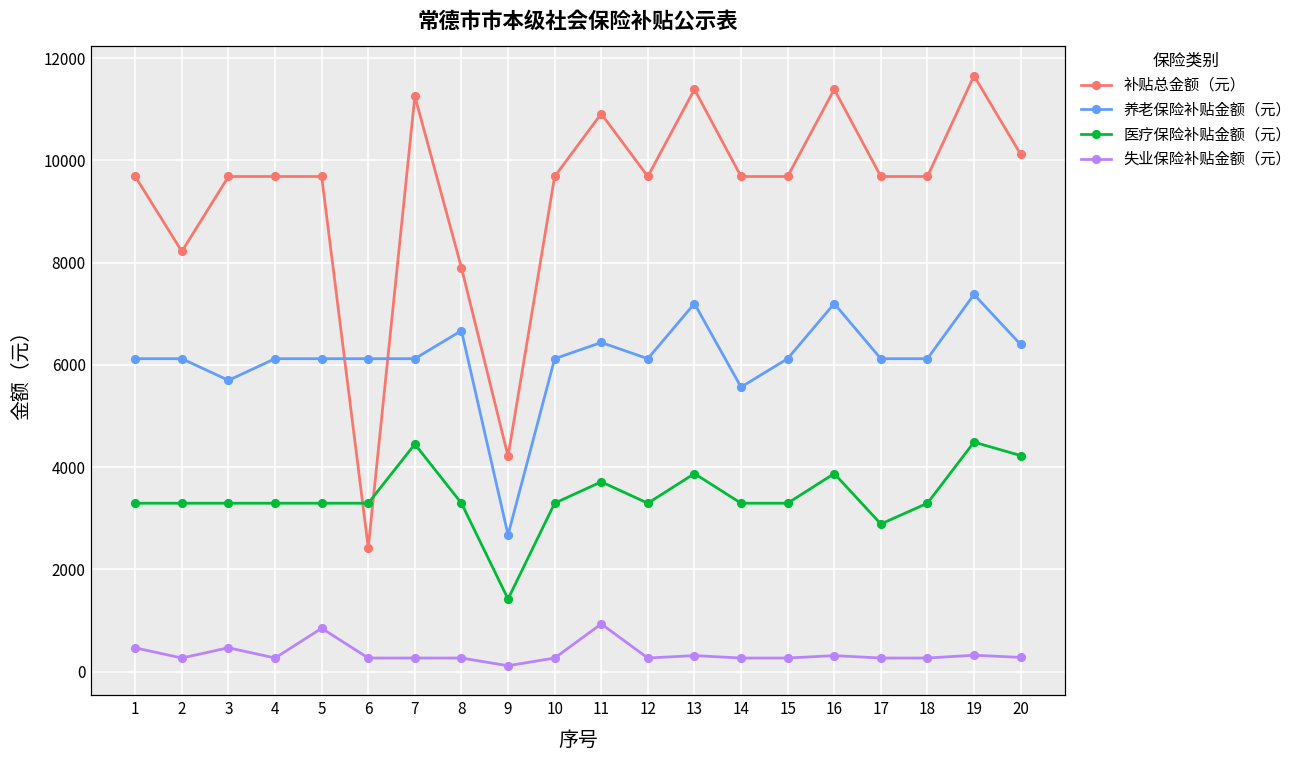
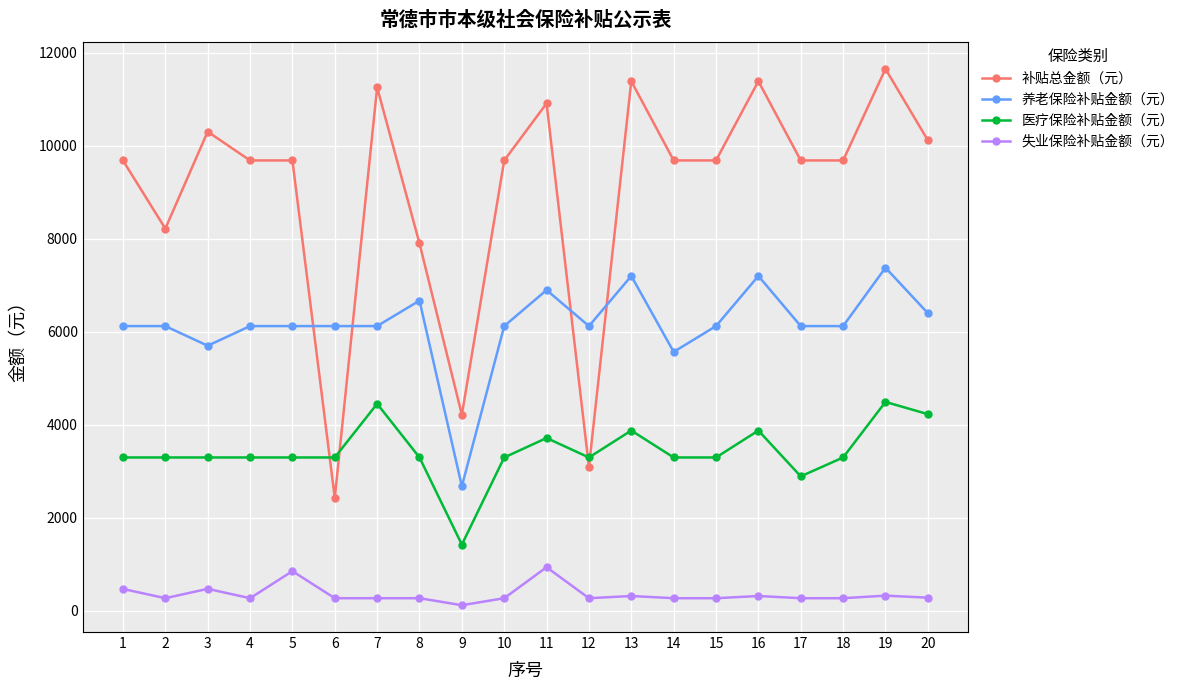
  {
    "补贴总金额（元）": {
      "1": 9700,
      "2": 8200,
-     "3": 9700,
+     "3": 10300,
      "4": 9700,
      "5": 9700,
      "6": 2400,
      "7": 11300,
      "8": 7900,
      "9": 4200,
      "10": 9700,
      "11": 10900,
-     "12": 9700,
+     "12": 3100,
      "13": 11400,
      "14": 9700,
      "15": 9700,
      "16": 11400,
      "17": 9700,
      "18": 9700,
      "19": 11700,
      "20": 10100
    },
    "养老保险补贴金额（元）": {
      "1": 6100,
      "2": 6100,
      "3": 5700,
      "4": 6100,
      "5": 6100,
      "6": 6100,
      "7": 6100,
      "8": 6700,
      "9": 2700,
      "10": 6100,
-     "11": 6400,
+     "11": 6900,
      "12": 6100,
      "13": 7200,
      "14": 5600,
      "15": 6100,
      "16": 7200,
      "17": 6100,
      "18": 6100,
      "19": 7400,
      "20": 6400
    },
    "医疗保险补贴金额（元）": {
      "1": 3300,
      "2": 3300,
      "3": 3300,
      "4": 3300,
      "5": 3300,
      "6": 3300,
      "7": 4500,
      "8": 3300,
      "9": 1400,
      "10": 3300,
      "11": 3700,
      "12": 3300,
      "13": 3900,
      "14": 3300,
      "15": 3300,
      "16": 3900,
      "17": 2900,
      "18": 3300,
      "19": 4500,
      "20": 4200
    },
    "失业保险补贴金额（元）": {
      "1": 500,
      "2": 300,
      "3": 500,
      "4": 300,
      "5": 800,
      "6": 300,
      "7": 300,
      "8": 300,
      "9": 100,
      "10": 300,
      "11": 900,
      "12": 300,
      "13": 300,
      "14": 300,
      "15": 300,
      "16": 300,
      "17": 300,
      "18": 300,
      "19": 300,
      "20": 300
    }
  }
